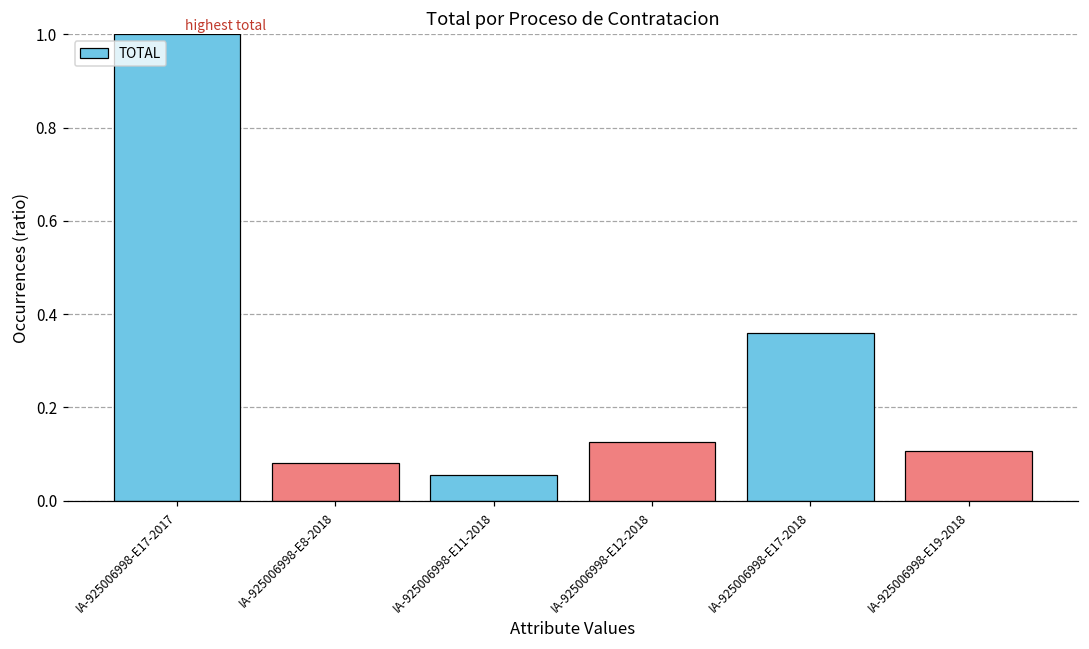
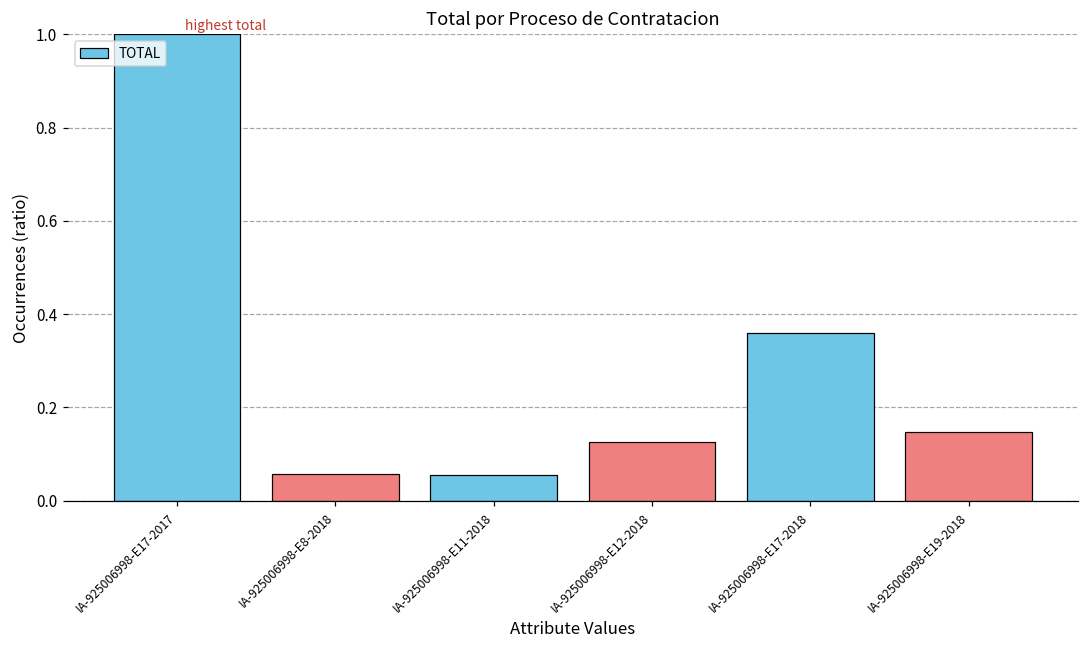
  {
    "IA-925006998-E17-2017": 1.00,
-   "IA-925006998-E8-2018": 0.08,
+   "IA-925006998-E8-2018": 0.06,
    "IA-925006998-E11-2018": 0.05,
    "IA-925006998-E12-2018": 0.13,
    "IA-925006998-E17-2018": 0.36,
-   "IA-925006998-E19-2018": 0.11
+   "IA-925006998-E19-2018": 0.15
  }
